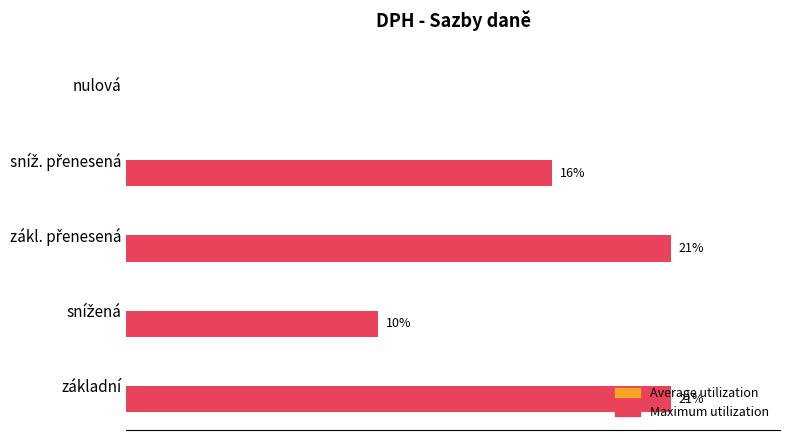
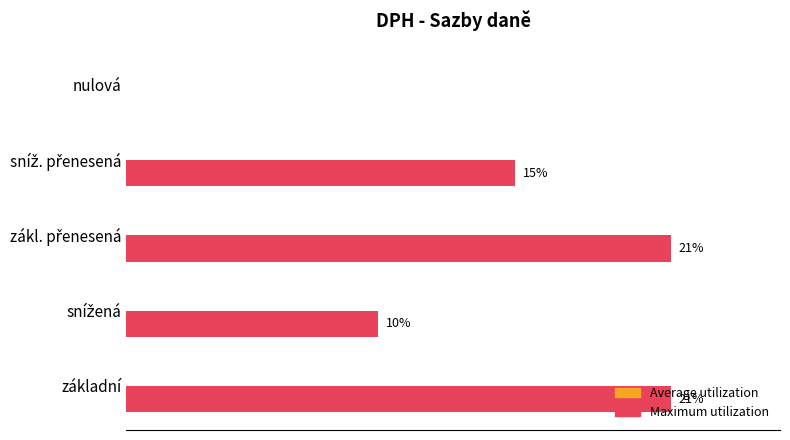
  {
    "Maximum utilization": {
-     "sníž. přenesená": "16%",
+     "sníž. přenesená": "15%",
      "zákl. přenesená": "21%",
      "snížená": "10%",
      "základní": "21%"
    }
  }
